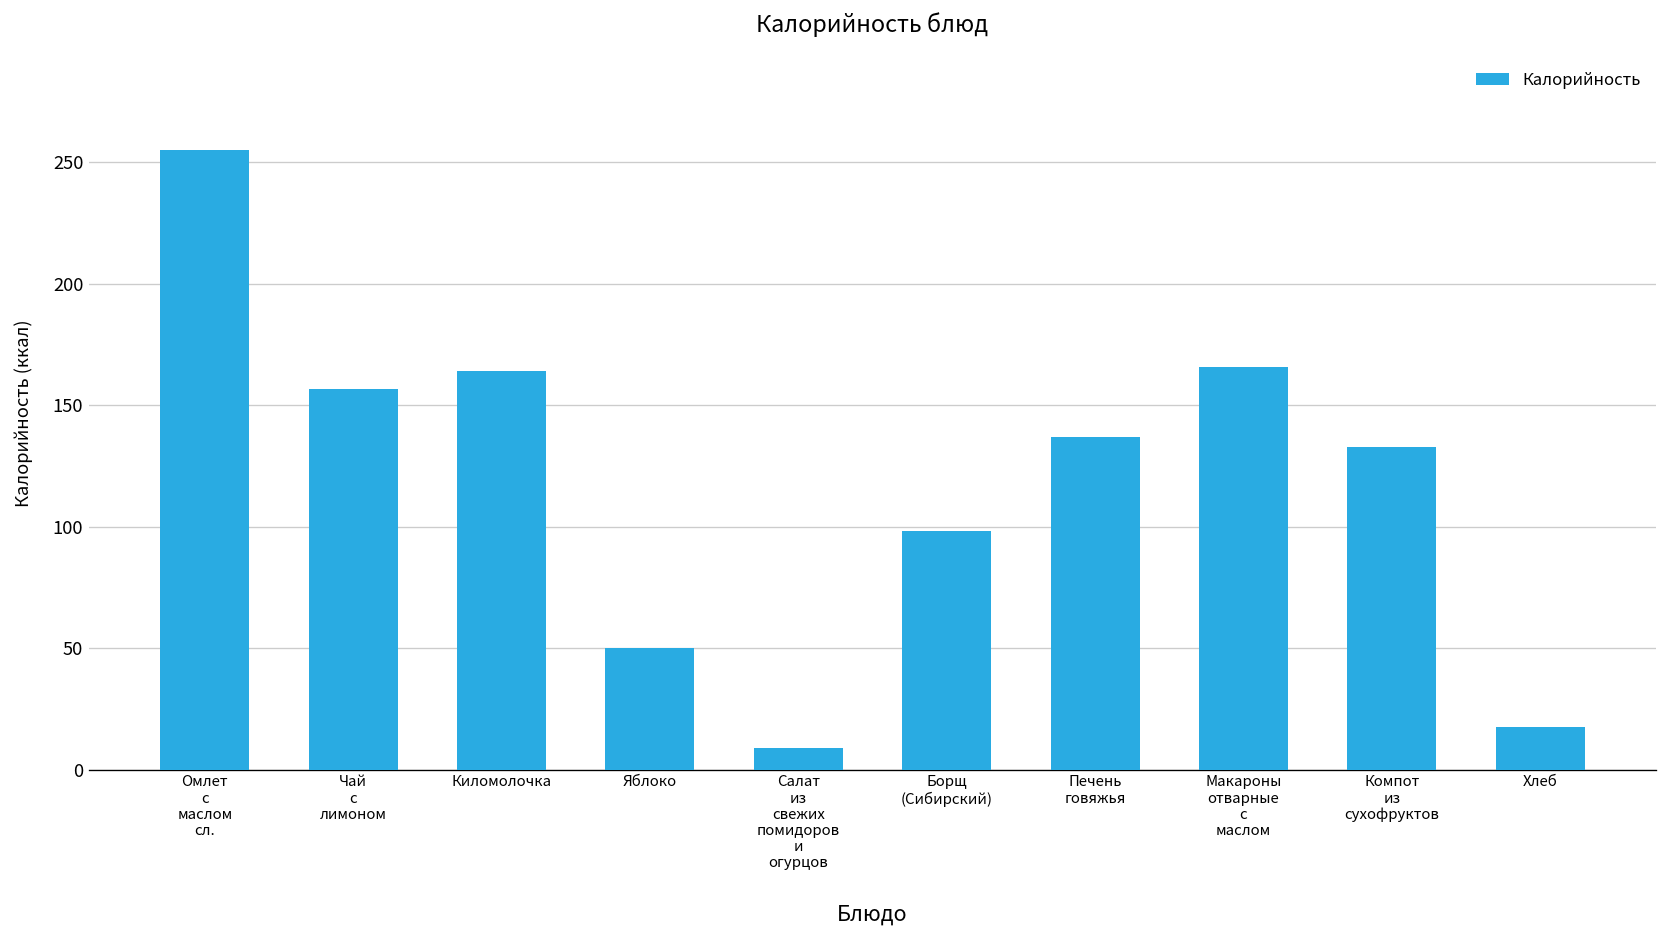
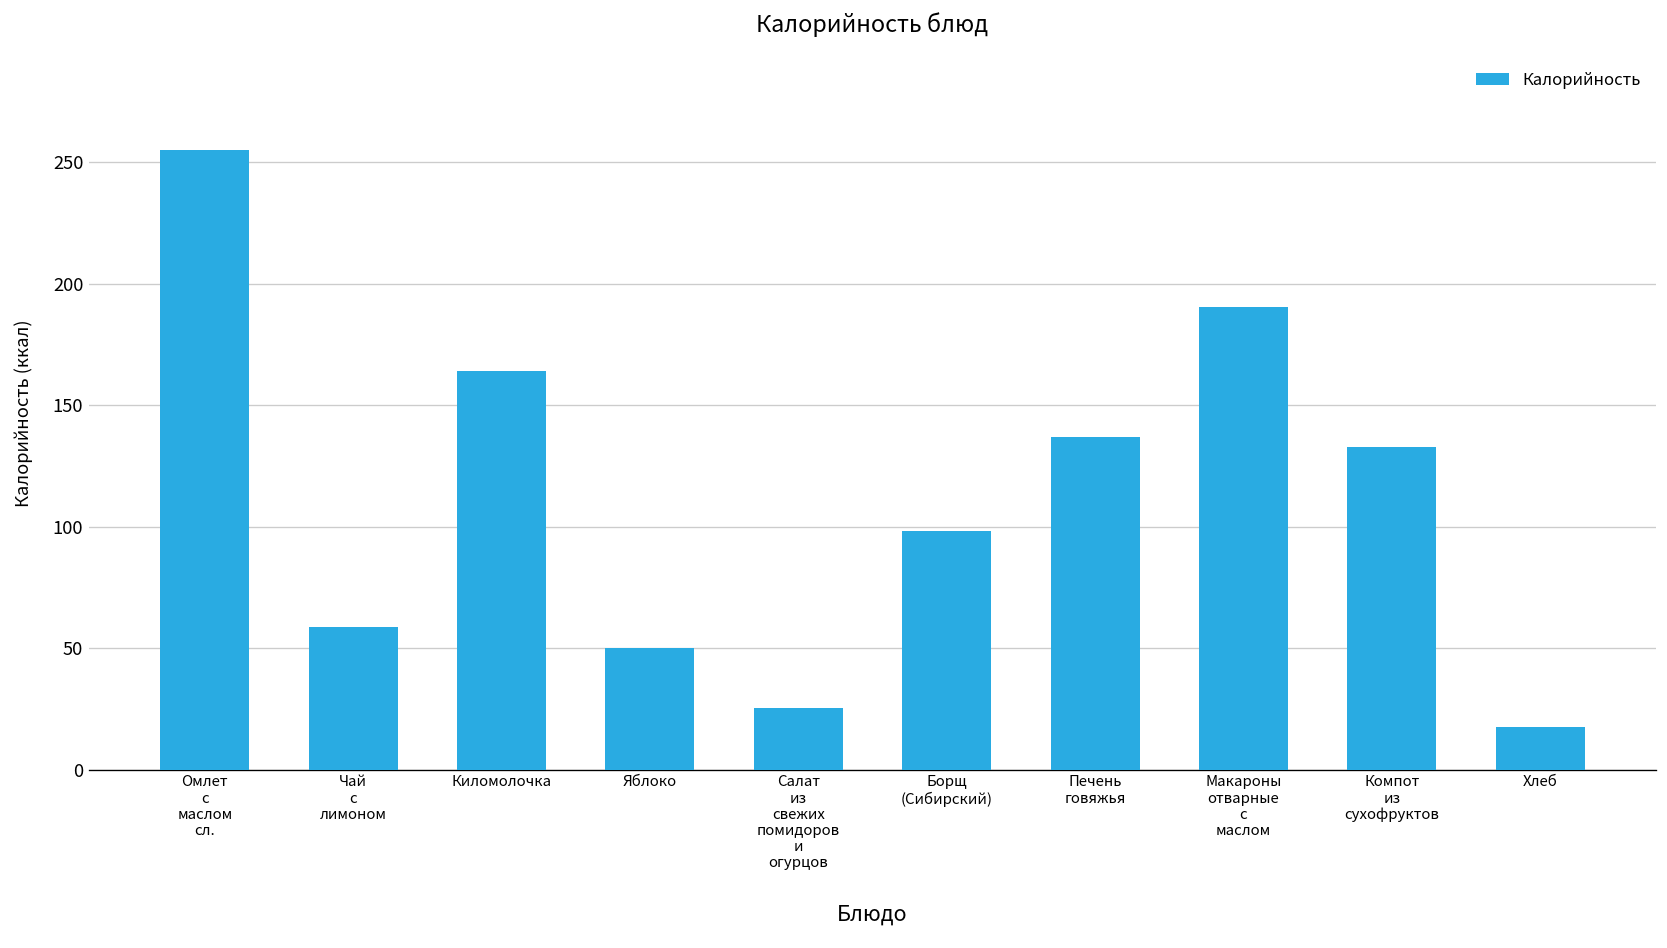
  {
    "Омлет с маслом сл.": 255,
-   "Чай с лимоном": 157,
+   "Чай с лимоном": 59,
    "Киломолочка": 164,
    "Яблоко": 50,
-   "Салат из свежих помидоров и огурцов": 9,
+   "Салат из свежих помидоров и огурцов": 25,
    "Борщ (Сибирский)": 98,
    "Печень говяжья": 137,
-   "Макароны отварные с маслом": 166,
+   "Макароны отварные с маслом": 190,
    "Компот из сухофруктов": 133,
    "Хлеб": 18
  }
